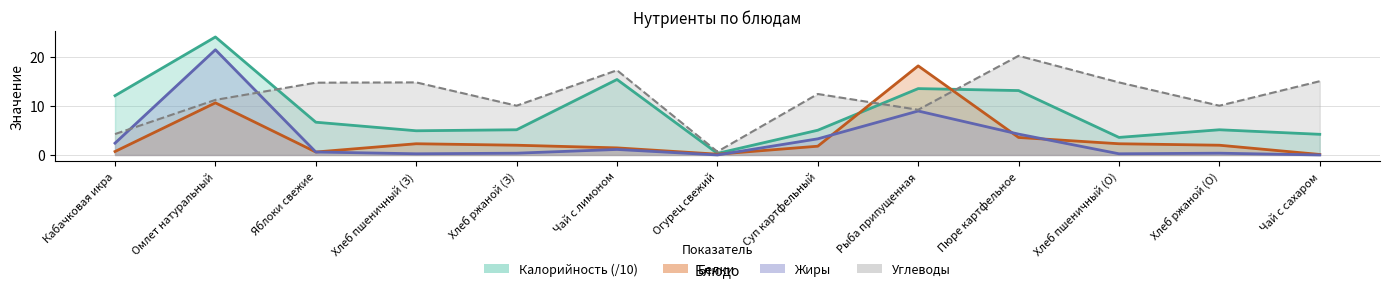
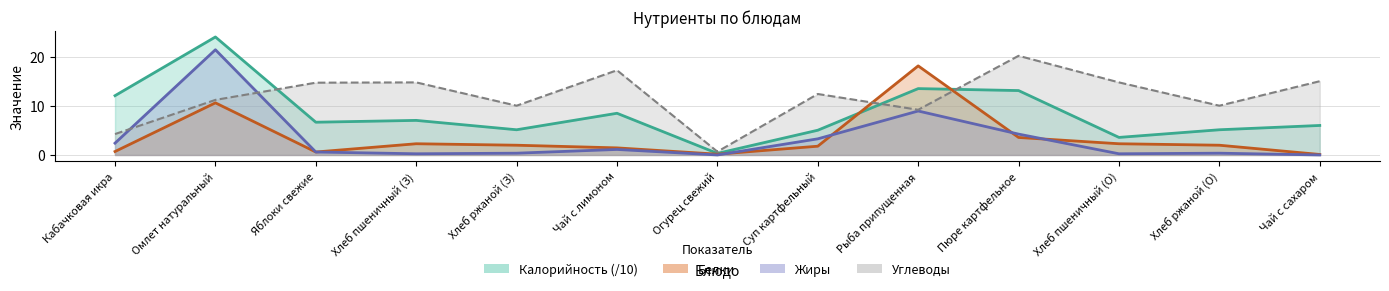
  {
    "Калорийность (/10)": {
      "Кабачковая икра": 12,
      "Омлет натуральный": 24,
      "Яблоки свежие": 7,
-     "Хлеб пшеничный (З)": 5,
+     "Хлеб пшеничный (З)": 7,
      "Хлеб ржаной (З)": 5,
-     "Чай с лимоном": 15,
+     "Чай с лимоном": 8,
      "Суп картфельный": 5,
      "Рыба припущенная": 13,
      "Пюре картфельное": 13,
      "Хлеб пшеничный (О)": 4,
      "Хлеб ржаной (О)": 5,
-     "Чай с сахаром": 4
+     "Чай с сахаром": 6
    }
  }
